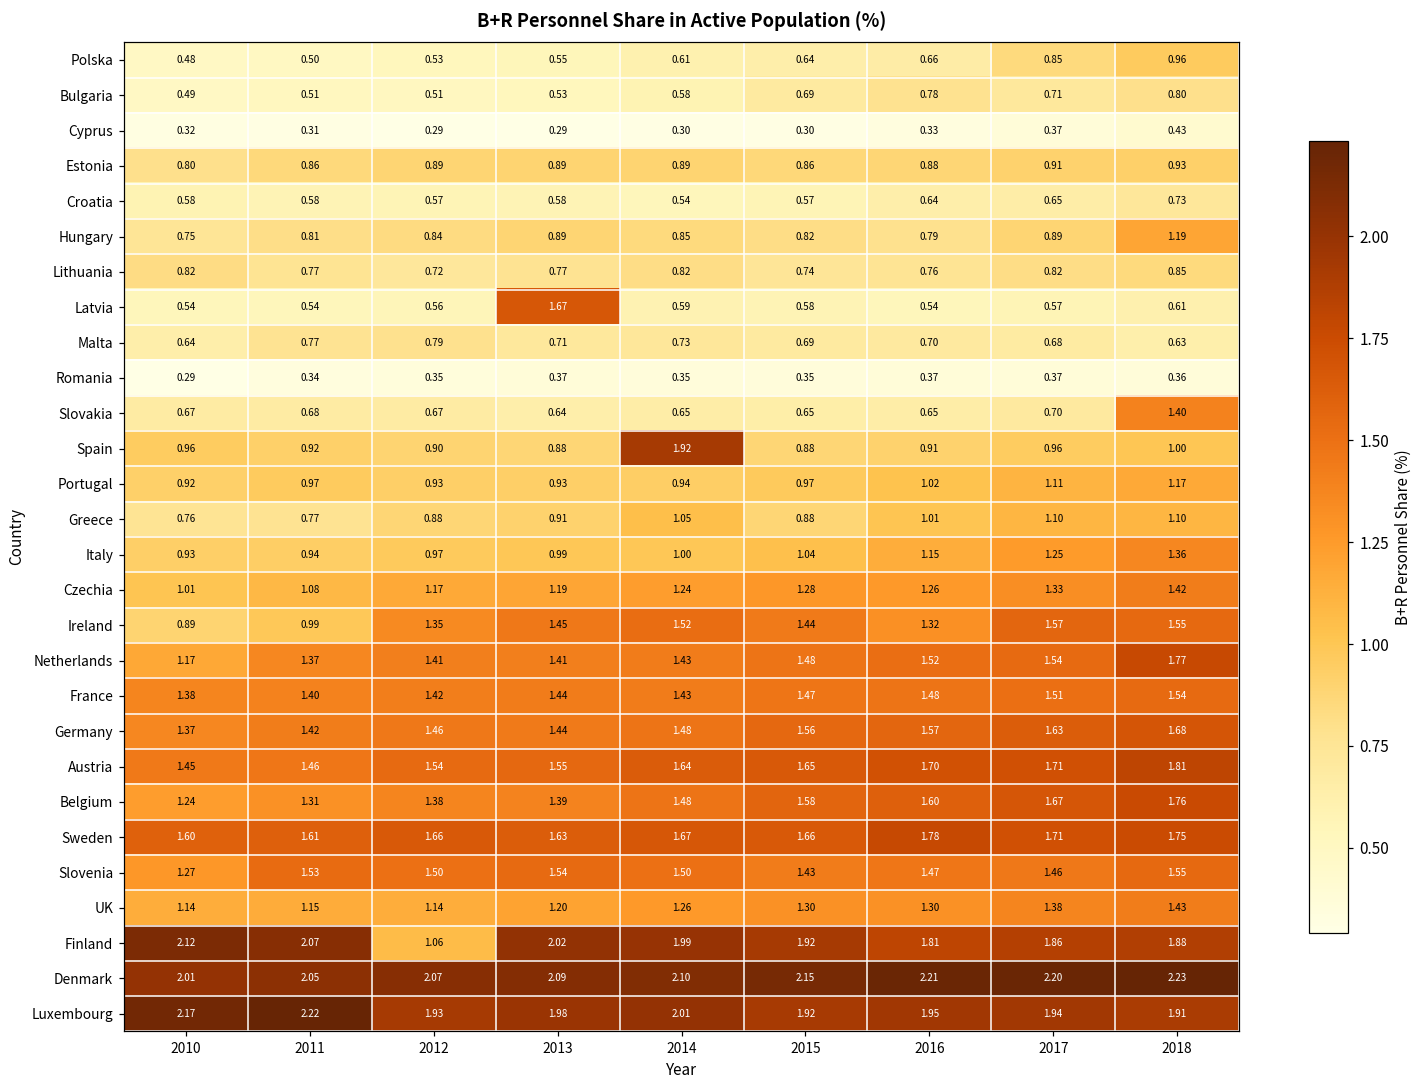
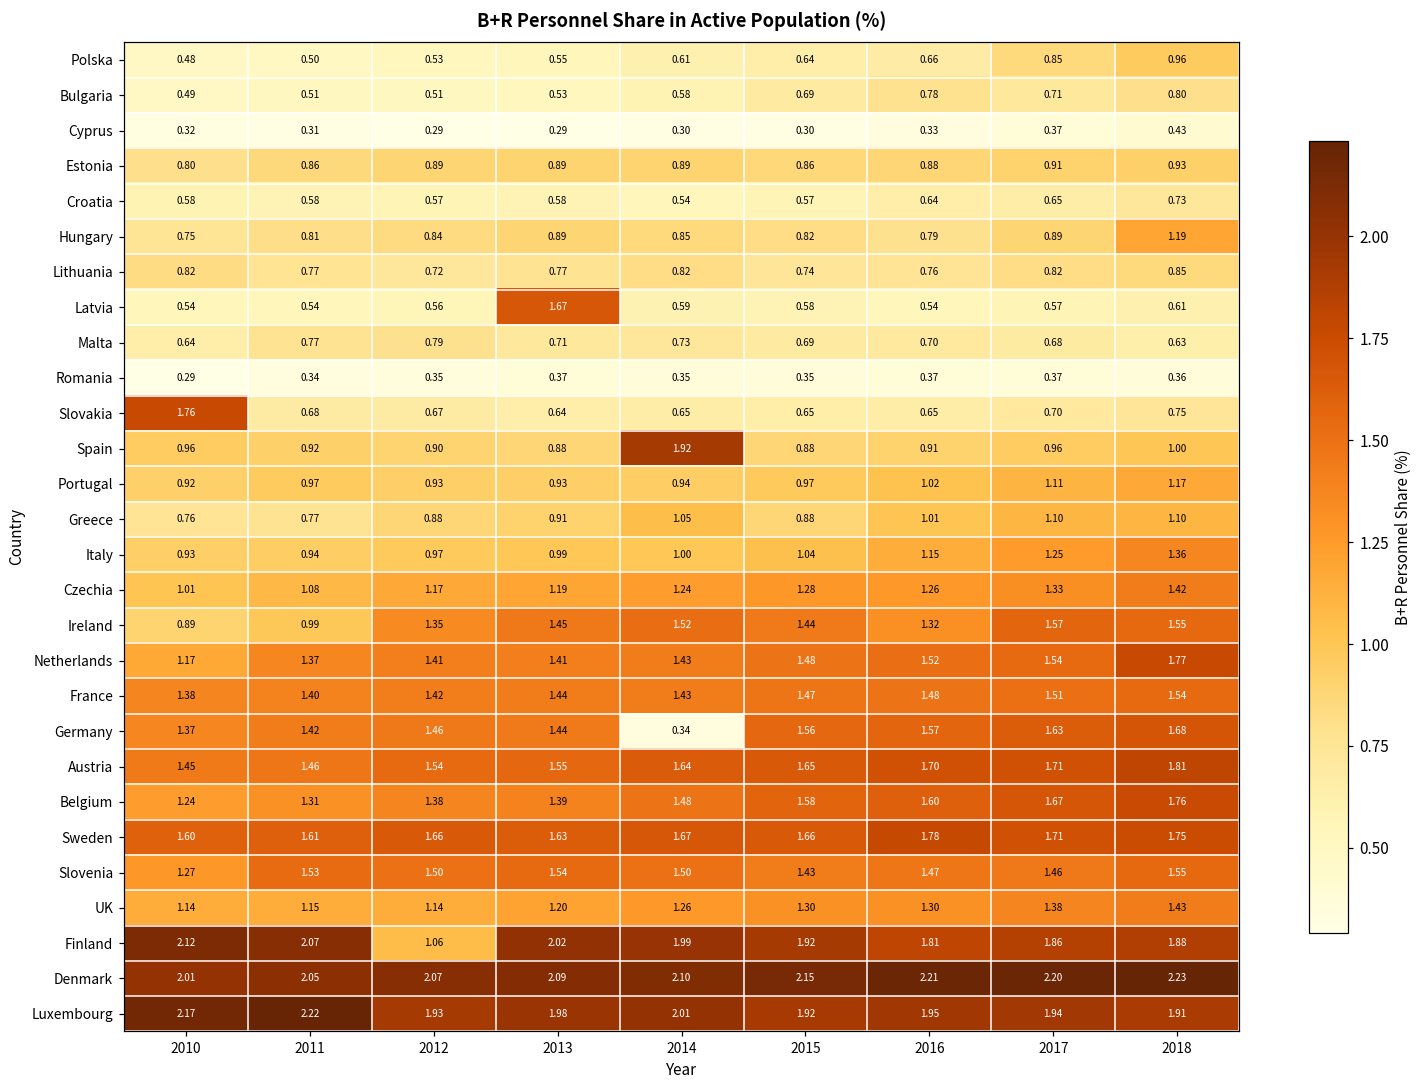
  {
    "Slovakia": {
-     "2010": 0.67,
+     "2010": 1.76,
      "2011": 0.68,
      "2012": 0.67,
      "2013": 0.64,
      "2014": 0.65,
      "2015": 0.65,
      "2016": 0.65,
      "2017": 0.70,
-     "2018": 1.40
+     "2018": 0.75
    },
    "Germany": {
      "2010": 1.37,
      "2011": 1.42,
      "2012": 1.46,
      "2013": 1.44,
-     "2014": 1.48,
+     "2014": 0.34,
      "2015": 1.56,
      "2016": 1.57,
      "2017": 1.63,
      "2018": 1.68
    }
  }
